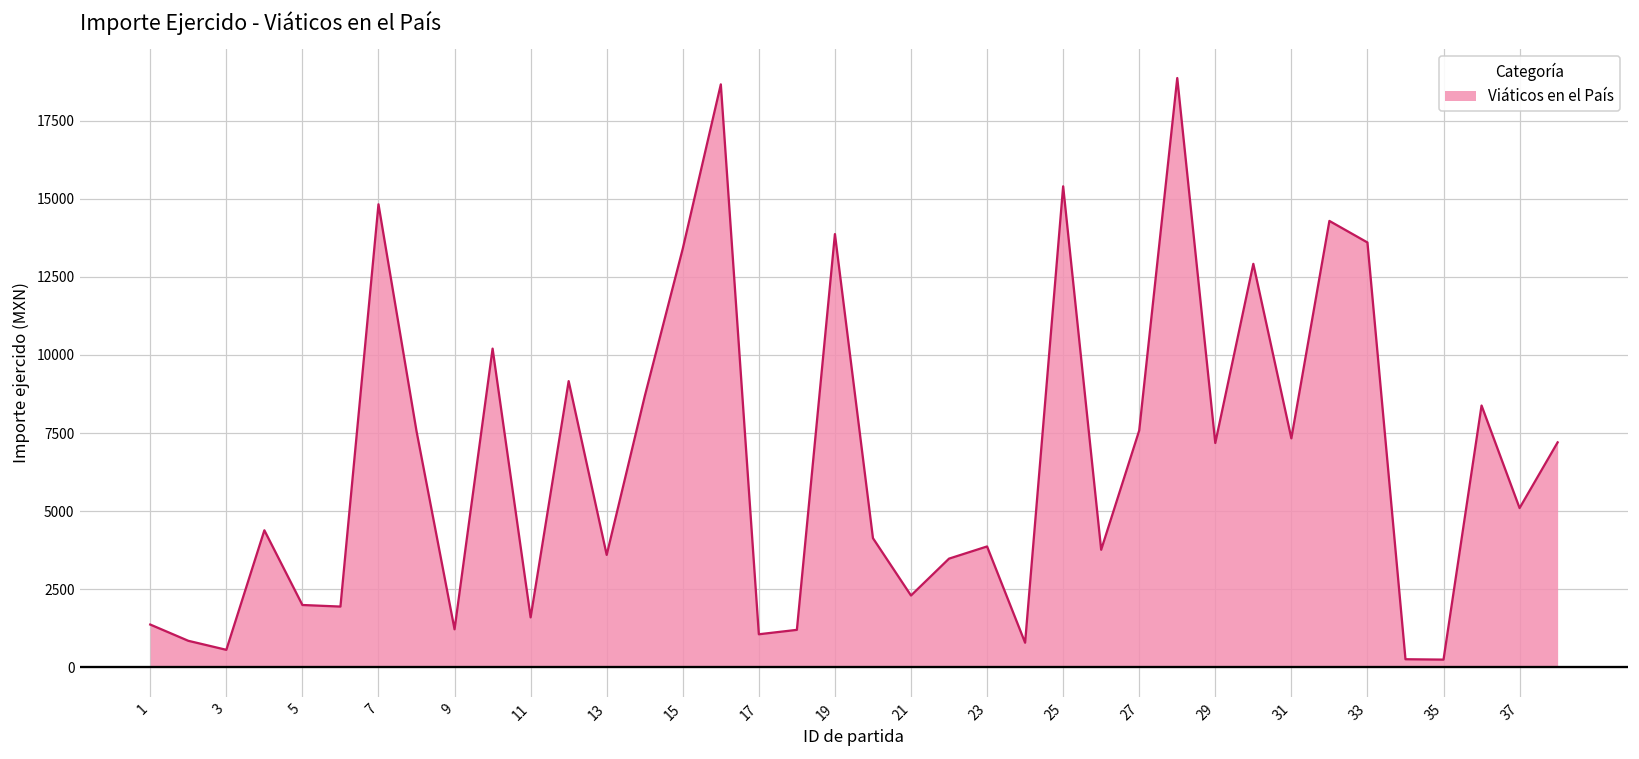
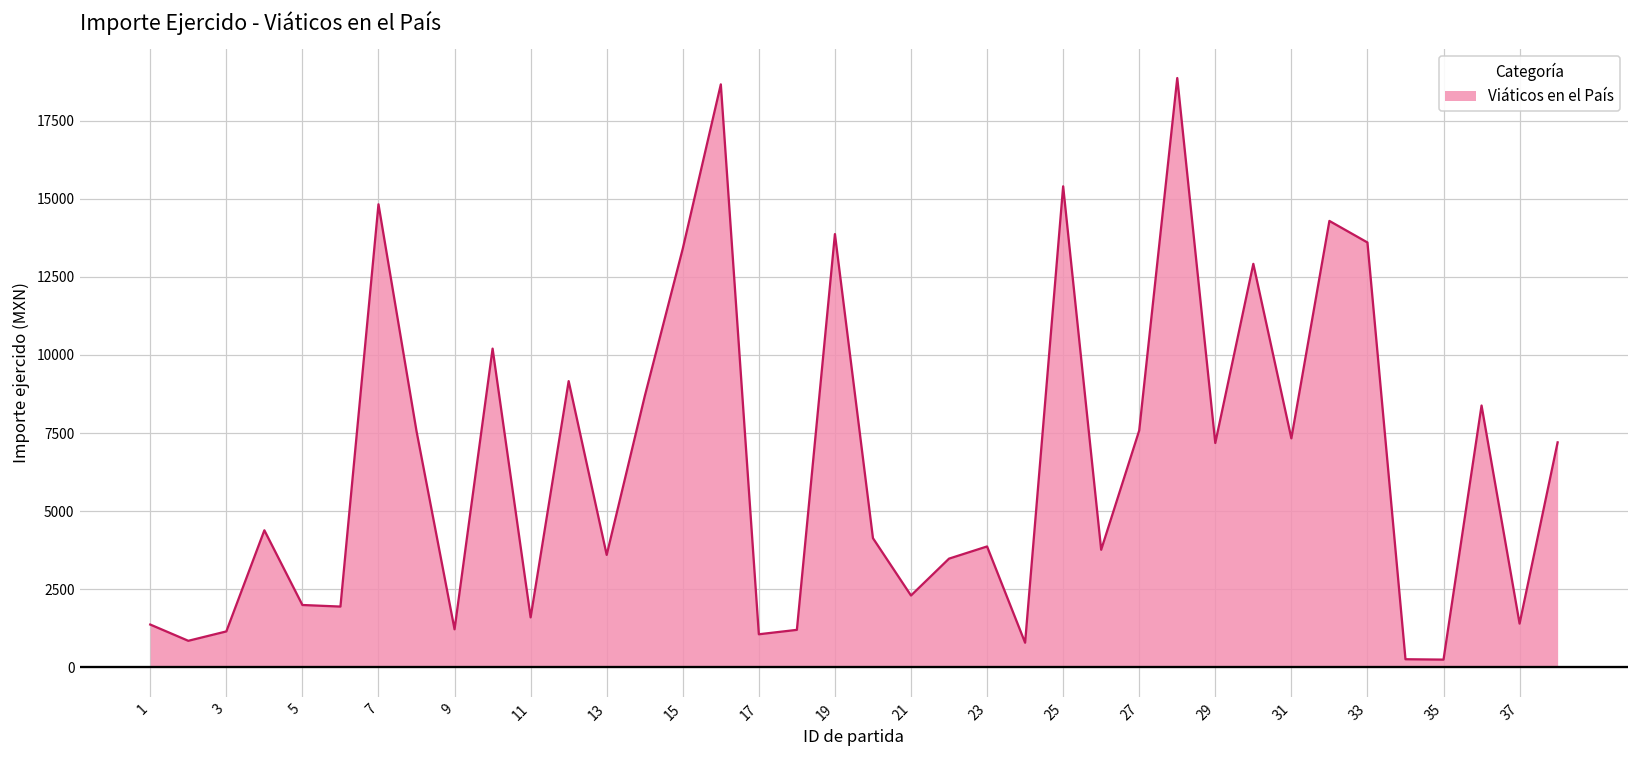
  {
    "1": 1400,
-   "3": 600,
+   "3": 1200,
    "5": 2000,
    "7": 14800,
    "9": 1200,
    "11": 1600,
    "13": 3600,
    "15": 13400,
    "17": 1100,
    "19": 13900,
    "21": 2300,
    "23": 3900,
    "25": 15400,
    "27": 7600,
    "29": 7200,
    "31": 7300,
    "33": 13600,
    "35": 200,
-   "37": 5100
+   "37": 1400
  }
